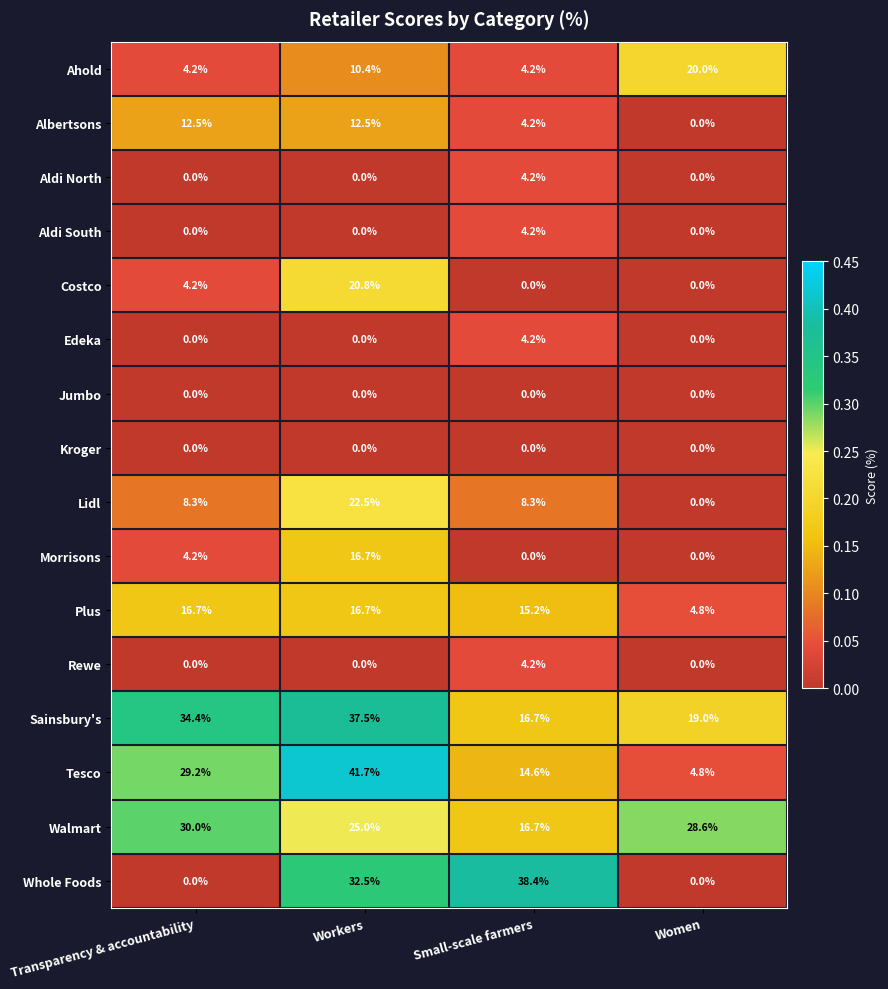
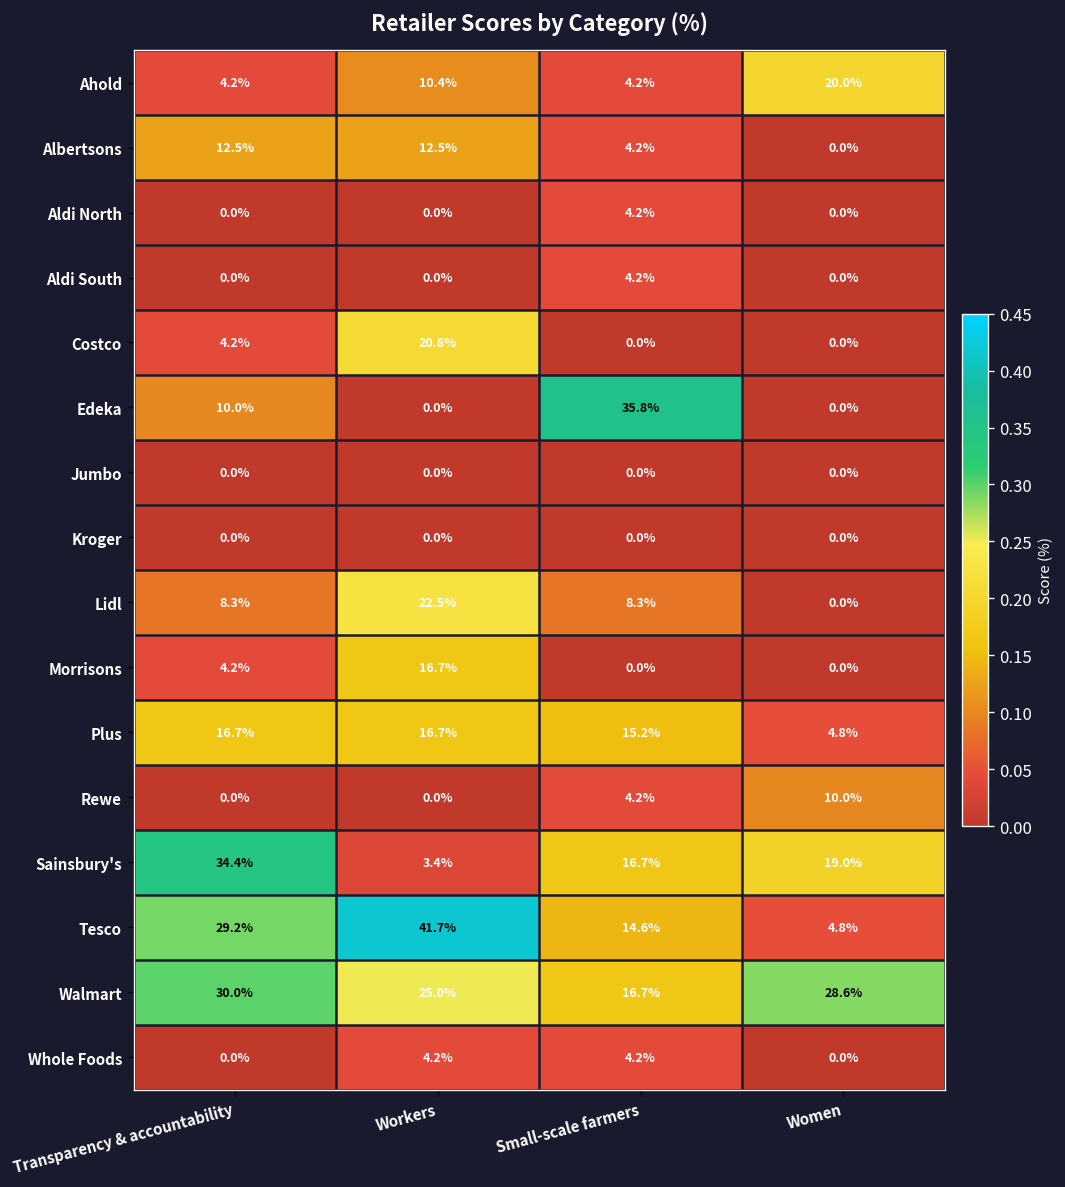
  {
    "Ahold": {
      "Transparency & accountability": "4.2%",
      "Workers": "10.4%",
      "Small-scale farmers": "4.2%",
      "Women": "20.0%"
    },
    "Albertsons": {
      "Transparency & accountability": "12.5%",
      "Workers": "12.5%",
      "Small-scale farmers": "4.2%",
      "Women": "0.0%"
    },
    "Aldi North": {
      "Transparency & accountability": "0.0%",
      "Workers": "0.0%",
      "Small-scale farmers": "4.2%",
      "Women": "0.0%"
    },
    "Aldi South": {
      "Transparency & accountability": "0.0%",
      "Workers": "0.0%",
      "Small-scale farmers": "4.2%",
      "Women": "0.0%"
    },
    "Costco": {
      "Transparency & accountability": "4.2%",
      "Workers": "20.8%",
      "Small-scale farmers": "0.0%",
      "Women": "0.0%"
    },
    "Edeka": {
-     "Transparency & accountability": "0.0%",
+     "Transparency & accountability": "10.0%",
      "Workers": "0.0%",
-     "Small-scale farmers": "4.2%",
+     "Small-scale farmers": "35.8%",
      "Women": "0.0%"
    },
    "Jumbo": {
      "Transparency & accountability": "0.0%",
      "Workers": "0.0%",
      "Small-scale farmers": "0.0%",
      "Women": "0.0%"
    },
    "Kroger": {
      "Transparency & accountability": "0.0%",
      "Workers": "0.0%",
      "Small-scale farmers": "0.0%",
      "Women": "0.0%"
    },
    "Lidl": {
      "Transparency & accountability": "8.3%",
      "Workers": "22.5%",
      "Small-scale farmers": "8.3%",
      "Women": "0.0%"
    },
    "Morrisons": {
      "Transparency & accountability": "4.2%",
      "Workers": "16.7%",
      "Small-scale farmers": "0.0%",
      "Women": "0.0%"
    },
    "Plus": {
      "Transparency & accountability": "16.7%",
      "Workers": "16.7%",
      "Small-scale farmers": "15.2%",
      "Women": "4.8%"
    },
    "Rewe": {
      "Transparency & accountability": "0.0%",
      "Workers": "0.0%",
      "Small-scale farmers": "4.2%",
-     "Women": "0.0%"
+     "Women": "10.0%"
    },
    "Sainsbury's": {
      "Transparency & accountability": "34.4%",
-     "Workers": "37.5%",
+     "Workers": "3.4%",
      "Small-scale farmers": "16.7%",
      "Women": "19.0%"
    },
    "Tesco": {
      "Transparency & accountability": "29.2%",
      "Workers": "41.7%",
      "Small-scale farmers": "14.6%",
      "Women": "4.8%"
    },
    "Walmart": {
      "Transparency & accountability": "30.0%",
      "Workers": "25.0%",
      "Small-scale farmers": "16.7%",
      "Women": "28.6%"
    },
    "Whole Foods": {
      "Transparency & accountability": "0.0%",
-     "Workers": "32.5%",
-     "Small-scale farmers": "38.4%",
+     "Workers": "4.2%",
+     "Small-scale farmers": "4.2%",
      "Women": "0.0%"
    }
  }
